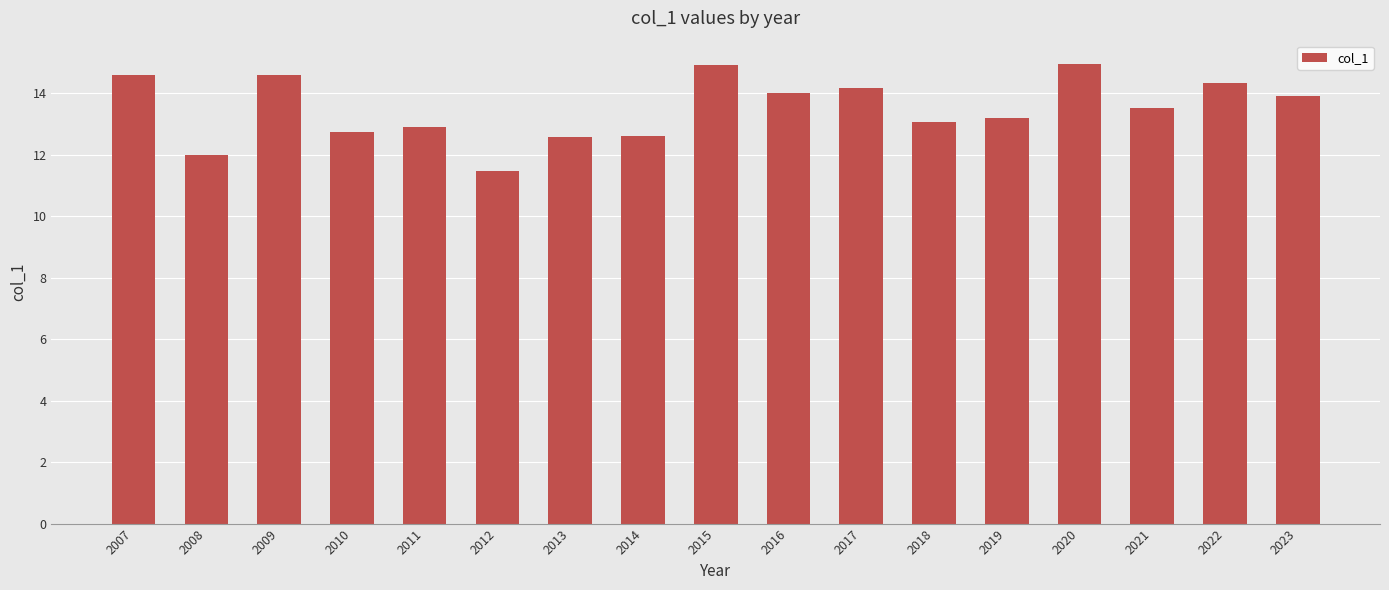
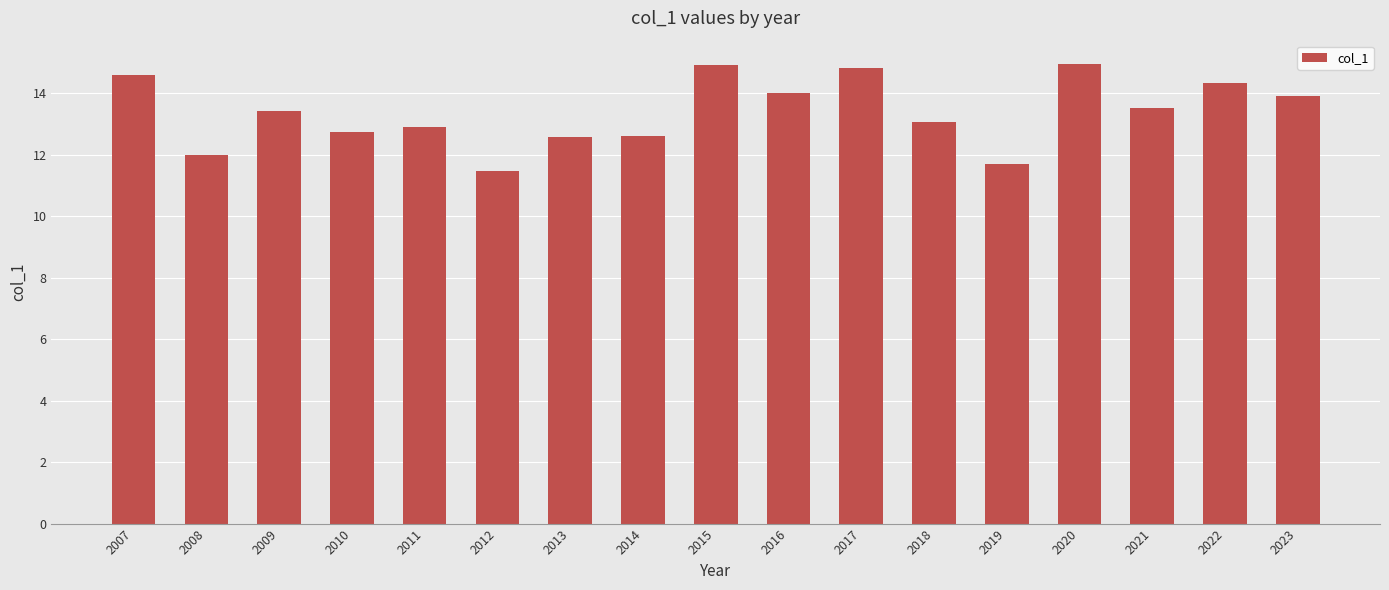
  {
    "2007": 14.6,
    "2008": 12.0,
-   "2009": 14.6,
+   "2009": 13.4,
    "2010": 12.8,
    "2011": 12.9,
    "2012": 11.5,
    "2013": 12.6,
    "2014": 12.6,
    "2015": 14.9,
    "2016": 14.0,
-   "2017": 14.2,
+   "2017": 14.8,
    "2018": 13.0,
-   "2019": 13.2,
+   "2019": 11.7,
    "2020": 15.0,
    "2021": 13.5,
    "2022": 14.3,
    "2023": 13.9
  }
